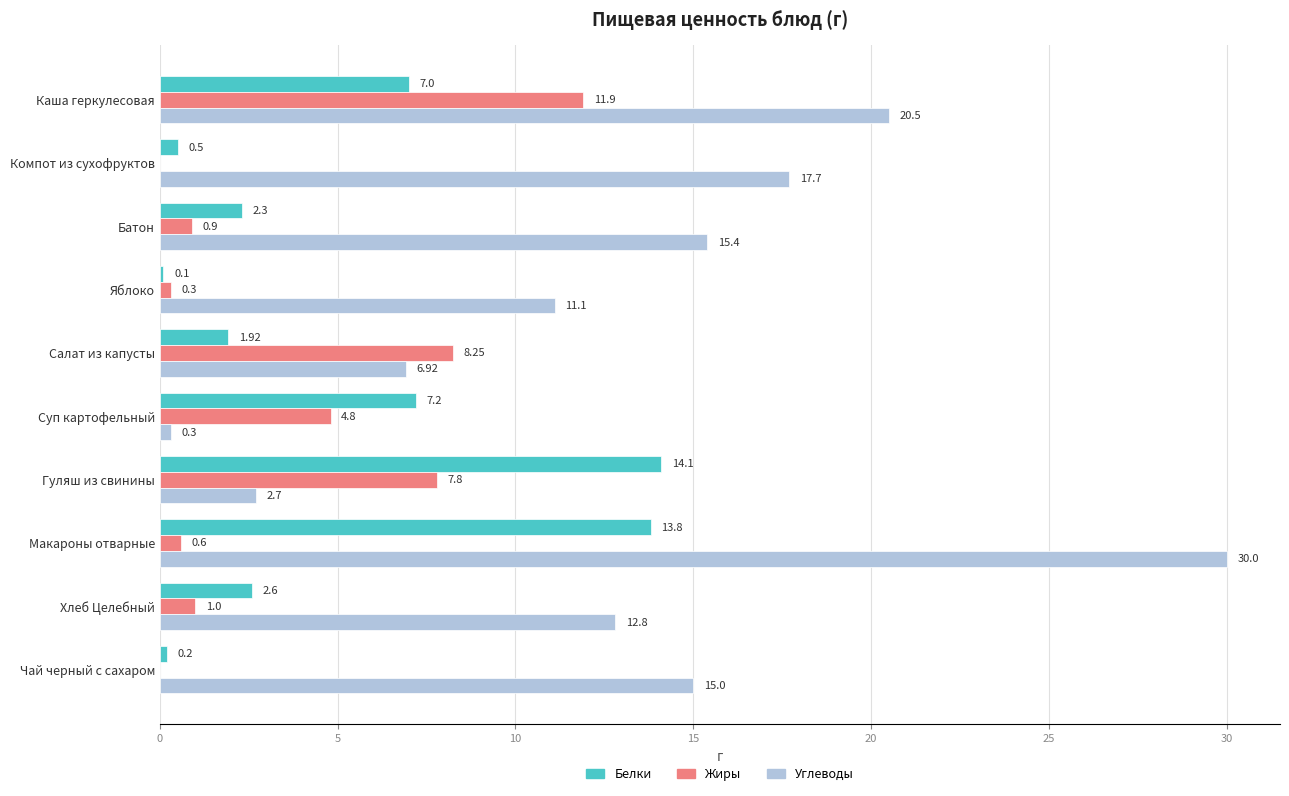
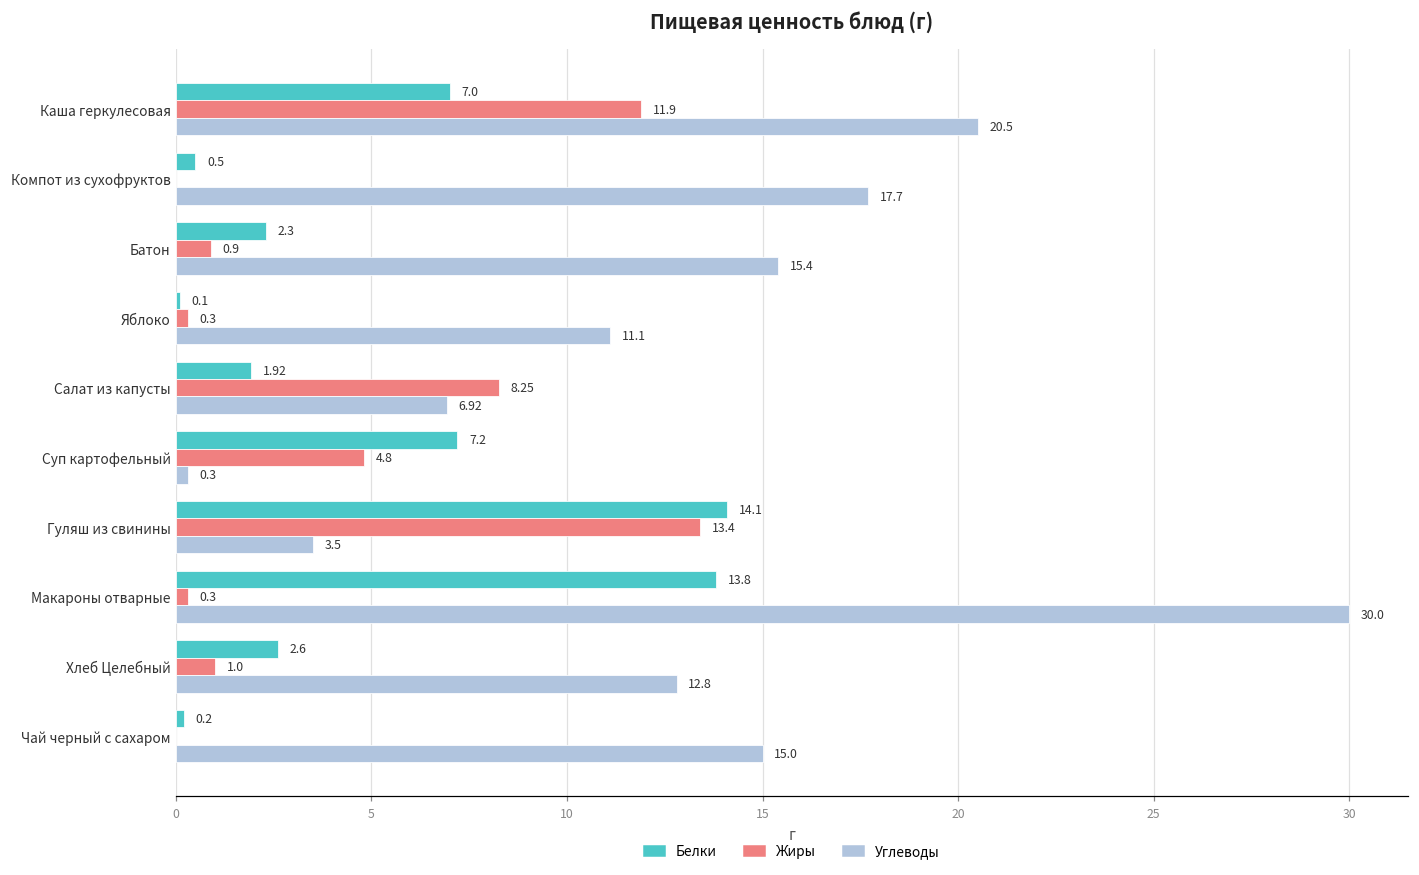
  {
    "Белки": {
      "Каша геркулесовая": 7.0,
      "Компот из сухофруктов": 0.5,
      "Батон": 2.3,
      "Яблоко": 0.1,
      "Салат из капусты": 1.92,
      "Суп картофельный": 7.2,
      "Гуляш из свинины": 14.1,
      "Макароны отварные": 13.8,
      "Хлеб Целебный": 2.6,
      "Чай черный с сахаром": 0.2
    },
    "Жиры": {
      "Каша геркулесовая": 11.9,
      "Батон": 0.9,
      "Яблоко": 0.3,
      "Салат из капусты": 8.25,
      "Суп картофельный": 4.8,
-     "Гуляш из свинины": 7.8,
-     "Макароны отварные": 0.6,
+     "Гуляш из свинины": 13.4,
+     "Макароны отварные": 0.3,
      "Хлеб Целебный": 1.0
    },
    "Углеводы": {
      "Каша геркулесовая": 20.5,
      "Компот из сухофруктов": 17.7,
      "Батон": 15.4,
      "Яблоко": 11.1,
      "Салат из капусты": 6.92,
      "Суп картофельный": 0.3,
-     "Гуляш из свинины": 2.7,
+     "Гуляш из свинины": 3.5,
      "Макароны отварные": 30.0,
      "Хлеб Целебный": 12.8,
      "Чай черный с сахаром": 15.0
    }
  }
